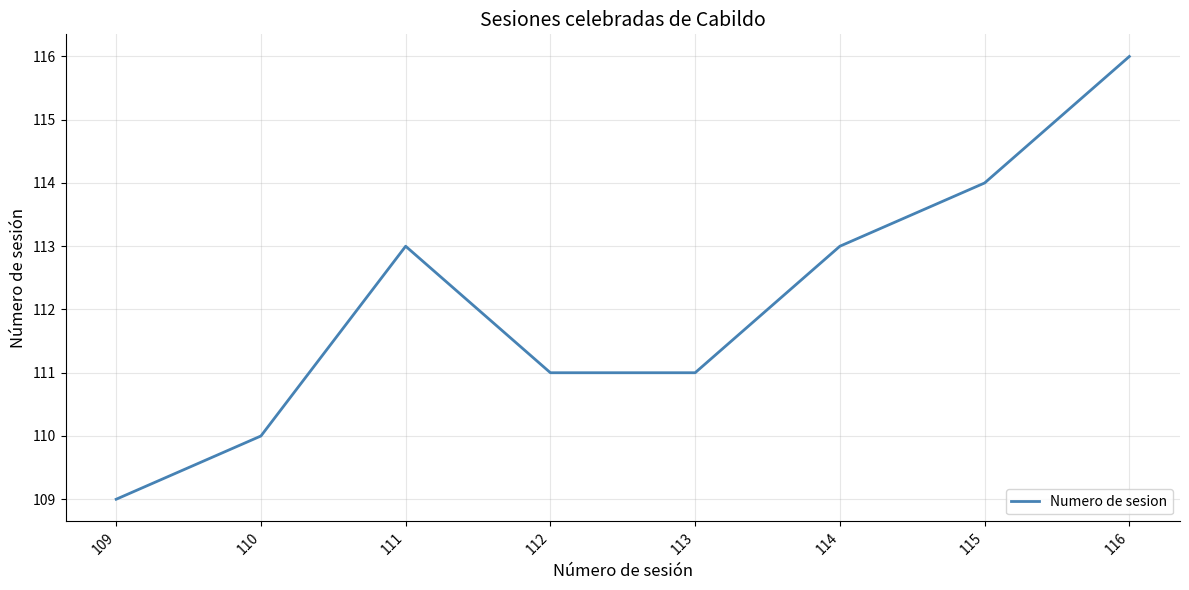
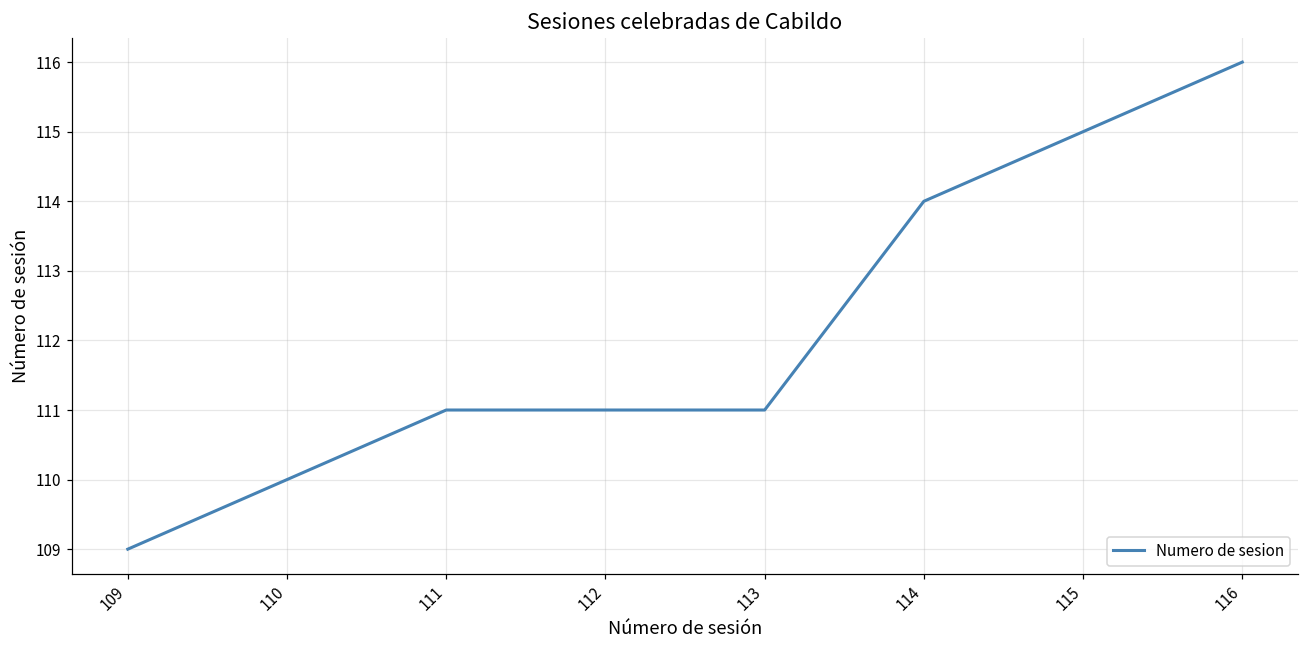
  {
    "109": 109,
    "110": 110,
-   "111": 113,
+   "111": 111,
    "112": 111,
    "113": 111,
-   "114": 113,
-   "115": 114,
+   "114": 114,
+   "115": 115,
    "116": 116
  }
